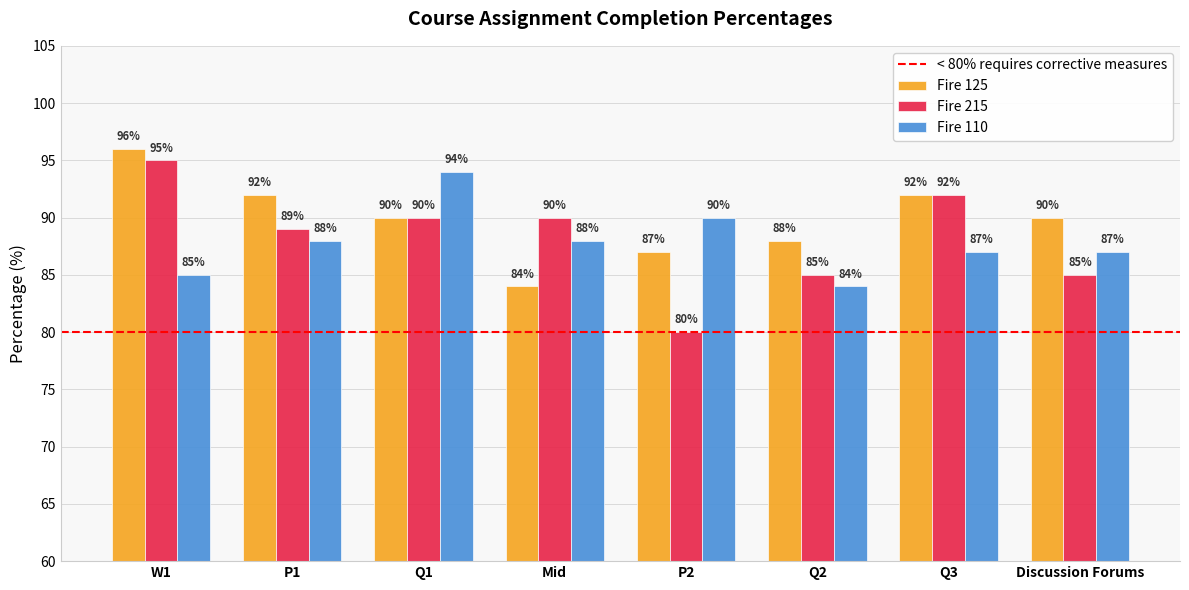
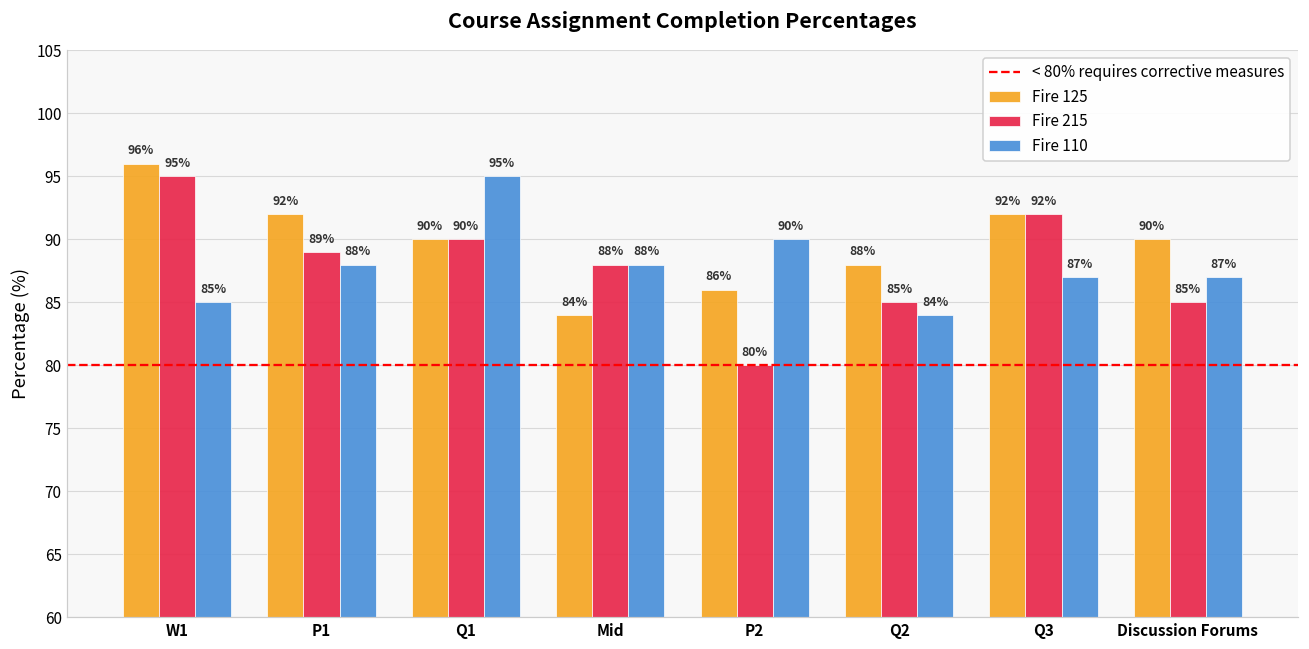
  {
    "Fire 125": {
      "W1": "96%",
      "P1": "92%",
      "Q1": "90%",
      "Mid": "84%",
-     "P2": "87%",
+     "P2": "86%",
      "Q2": "88%",
      "Q3": "92%",
      "Discussion Forums": "90%"
    },
    "Fire 215": {
      "W1": "95%",
      "P1": "89%",
      "Q1": "90%",
-     "Mid": "90%",
+     "Mid": "88%",
      "P2": "80%",
      "Q2": "85%",
      "Q3": "92%",
      "Discussion Forums": "85%"
    },
    "Fire 110": {
      "W1": "85%",
      "P1": "88%",
-     "Q1": "94%",
+     "Q1": "95%",
      "Mid": "88%",
      "P2": "90%",
      "Q2": "84%",
      "Q3": "87%",
      "Discussion Forums": "87%"
    }
  }
